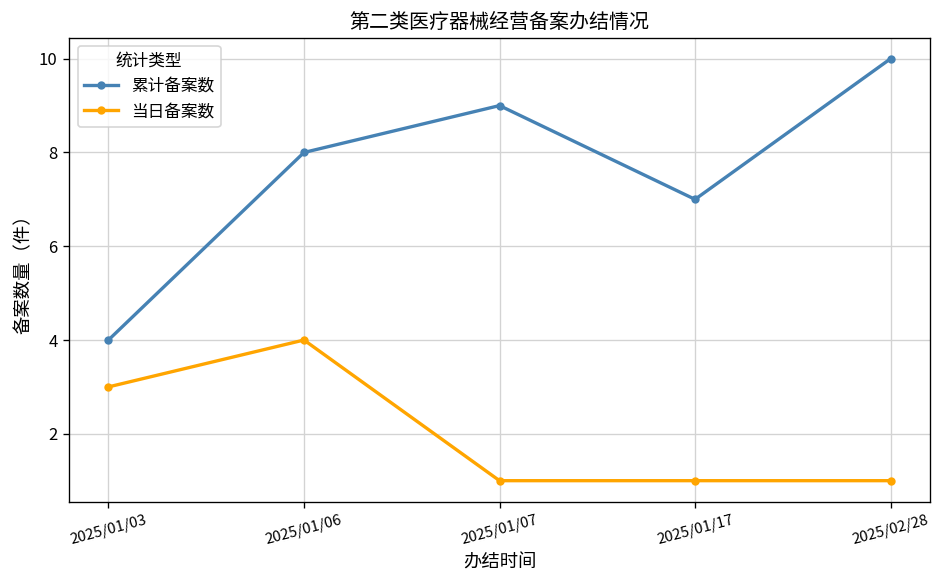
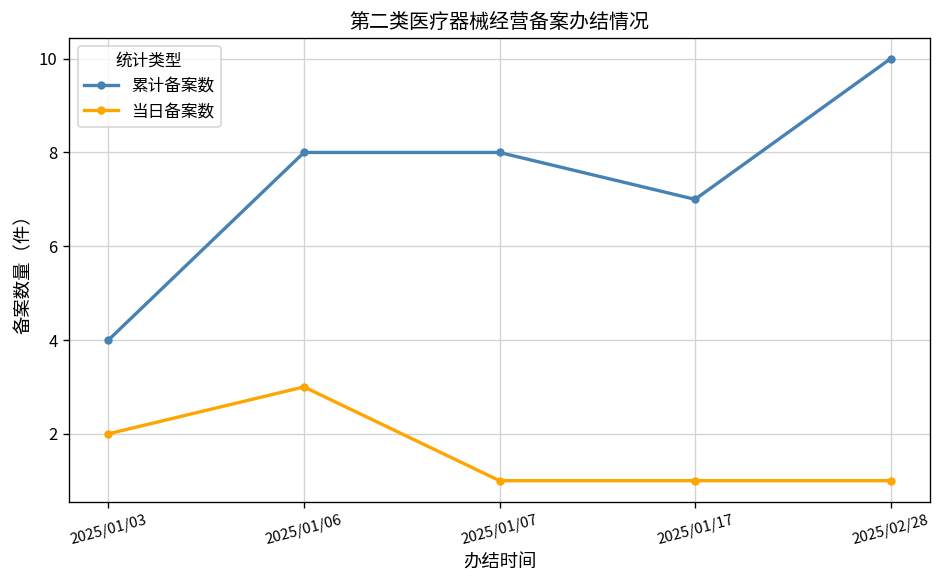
  {
    "累计备案数": {
      "2025/01/03": 4,
      "2025/01/06": 8,
-     "2025/01/07": 9,
+     "2025/01/07": 8,
      "2025/01/17": 7,
      "2025/02/28": 10
    },
    "当日备案数": {
-     "2025/01/03": 3,
-     "2025/01/06": 4,
+     "2025/01/03": 2,
+     "2025/01/06": 3,
      "2025/01/07": 1,
      "2025/01/17": 1,
      "2025/02/28": 1
    }
  }
